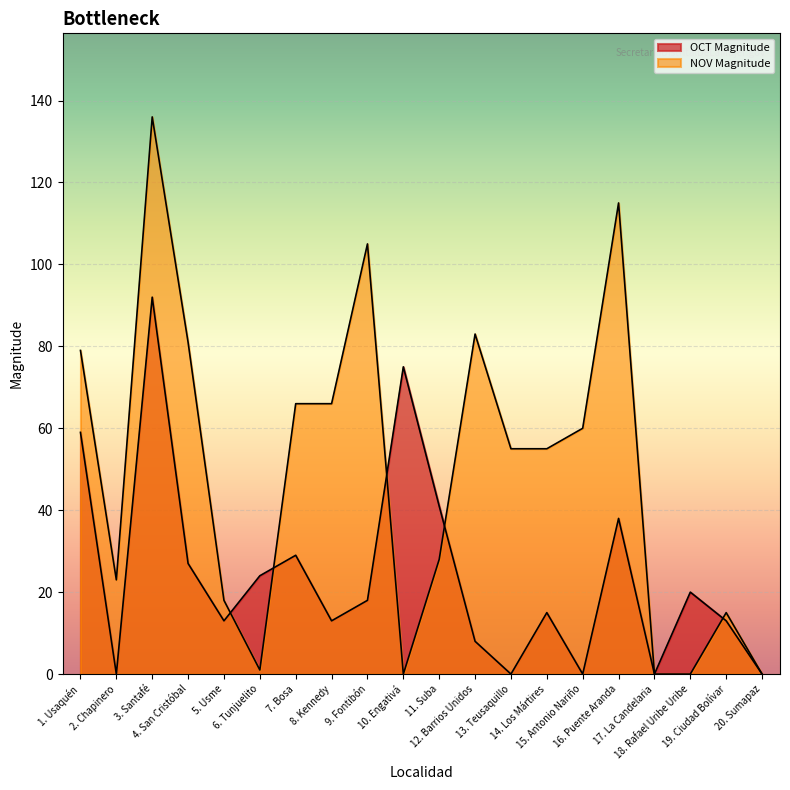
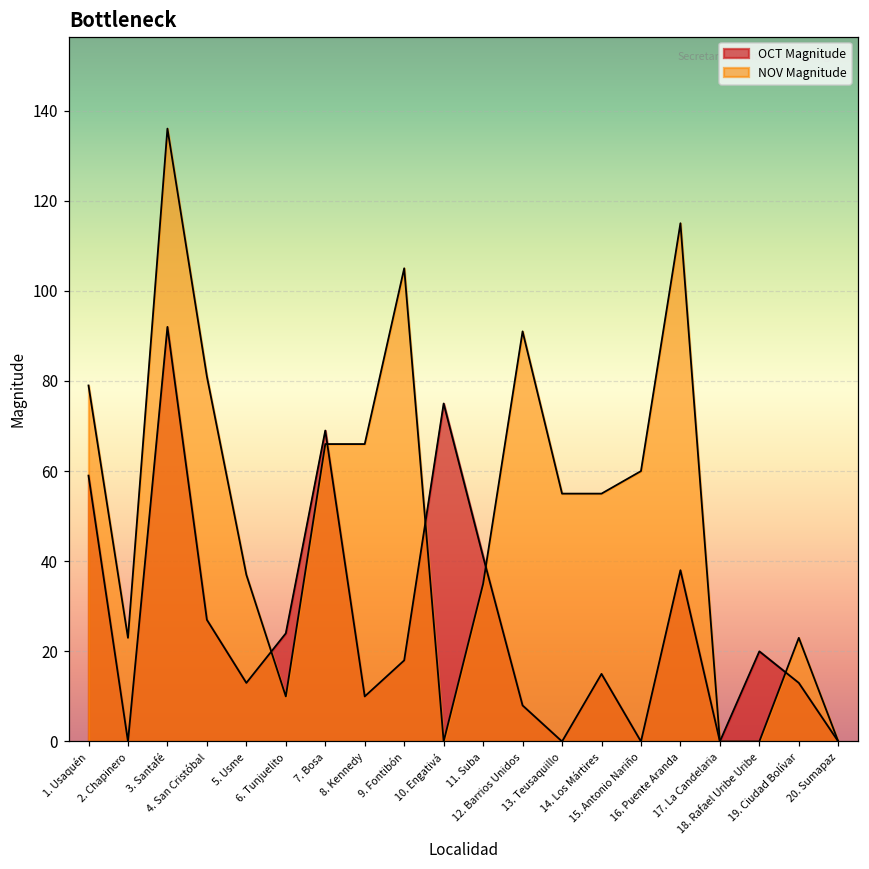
  {
    "OCT Magnitude": {
      "1. Usaquén": 59,
      "2. Chapinero": 0,
      "3. Santafé": 92,
      "4. San Cristóbal": 27,
      "5. Usme": 13,
      "6. Tunjuelito": 24,
-     "7. Bosa": 29,
-     "8. Kennedy": 13,
+     "7. Bosa": 69,
+     "8. Kennedy": 10,
      "9. Fontibón": 18,
      "10. Engativá": 75,
      "11. Suba": 41,
      "12. Barrios Unidos": 8,
      "13. Teusaquillo": 0,
      "14. Los Mártires": 15,
      "15. Antonio Nariño": 0,
      "16. Puente Aranda": 38,
      "18. Rafael Uribe Uribe": 20,
      "19. Ciudad Bolívar": 13
    },
    "NOV Magnitude": {
      "1. Usaquén": 79,
      "2. Chapinero": 23,
      "3. Santafé": 136,
      "4. San Cristóbal": 81,
-     "5. Usme": 18,
-     "6. Tunjuelito": 1,
+     "5. Usme": 37,
+     "6. Tunjuelito": 10,
      "7. Bosa": 66,
      "8. Kennedy": 66,
      "9. Fontibón": 105,
      "10. Engativá": 0,
-     "11. Suba": 28,
-     "12. Barrios Unidos": 83,
+     "11. Suba": 35,
+     "12. Barrios Unidos": 91,
      "13. Teusaquillo": 55,
      "14. Los Mártires": 55,
      "15. Antonio Nariño": 60,
      "16. Puente Aranda": 115,
      "18. Rafael Uribe Uribe": 0,
-     "19. Ciudad Bolívar": 15
+     "19. Ciudad Bolívar": 23
    }
  }
